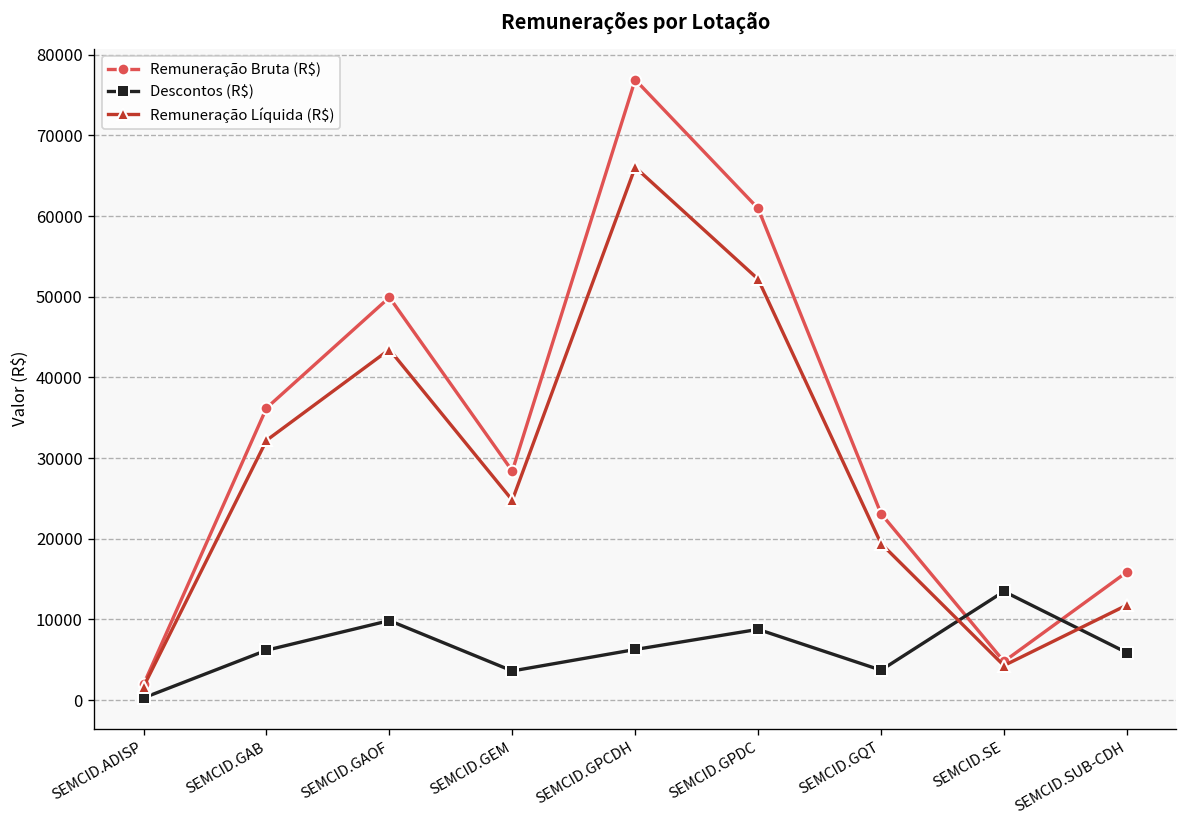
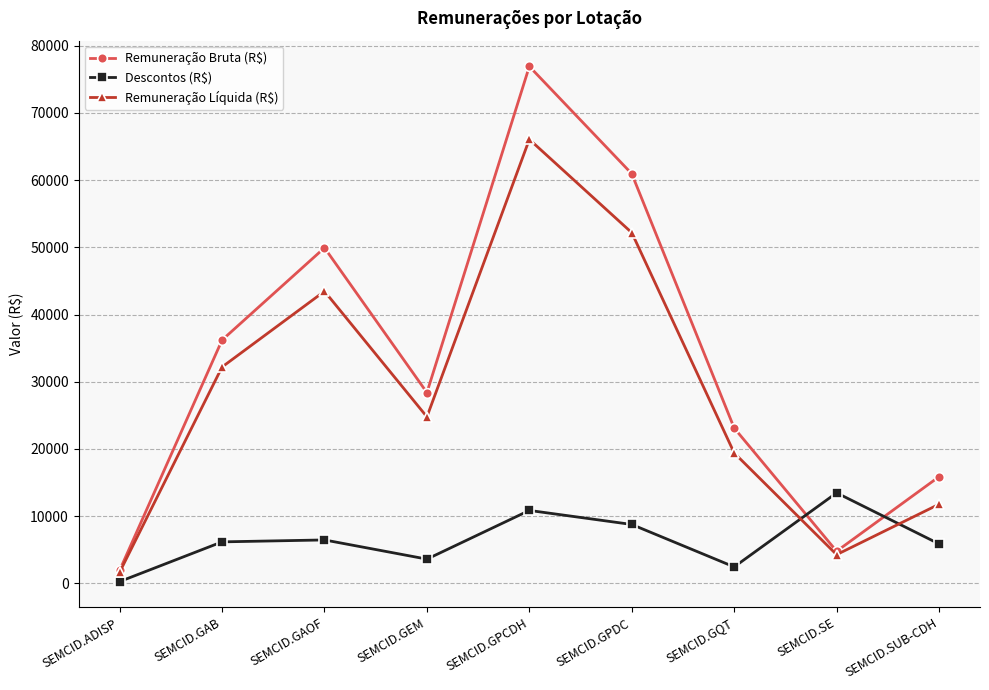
  {
    "Descontos (R$)": {
      "SEMCID.ADISP": 0,
      "SEMCID.GAB": 6000,
-     "SEMCID.GAOF": 10000,
+     "SEMCID.GAOF": 6000,
      "SEMCID.GEM": 4000,
-     "SEMCID.GPCDH": 6000,
+     "SEMCID.GPCDH": 11000,
      "SEMCID.GPDC": 9000,
-     "SEMCID.GQT": 4000,
+     "SEMCID.GQT": 2000,
      "SEMCID.SE": 13000,
      "SEMCID.SUB-CDH": 6000
    }
  }
